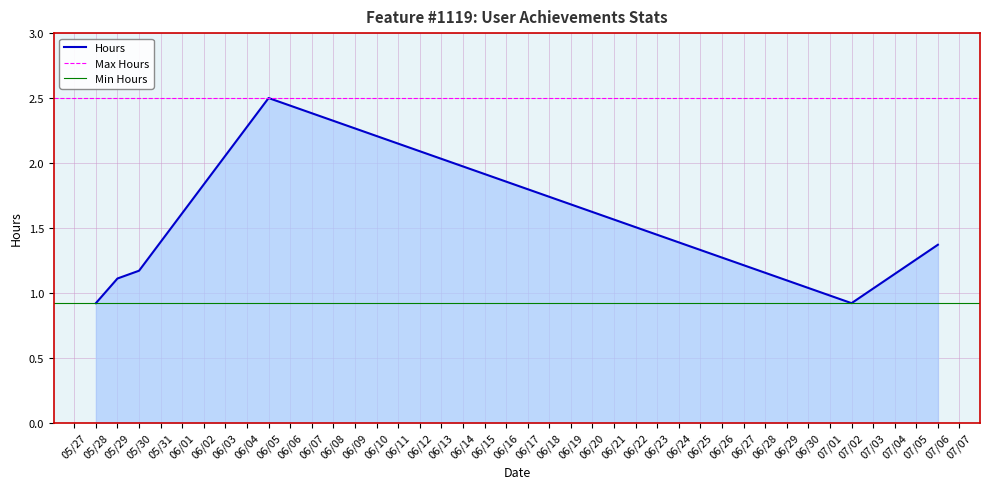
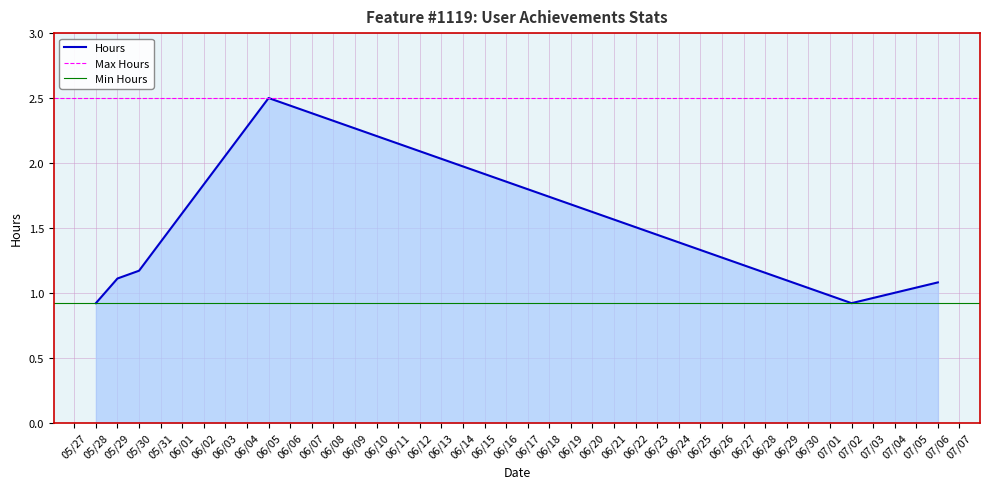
  {
    "05/28": 0.92,
    "05/29": 1.11,
    "05/30": 1.17,
    "06/05": 2.50,
    "07/02": 0.92,
-   "07/06": 1.37
+   "07/06": 1.08
  }
